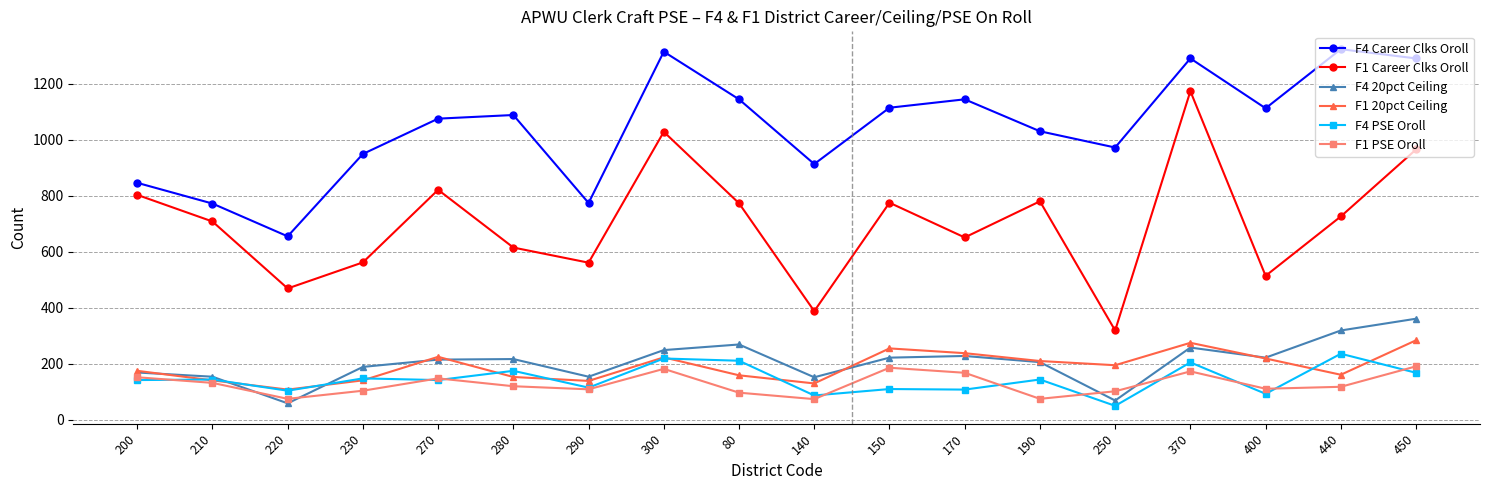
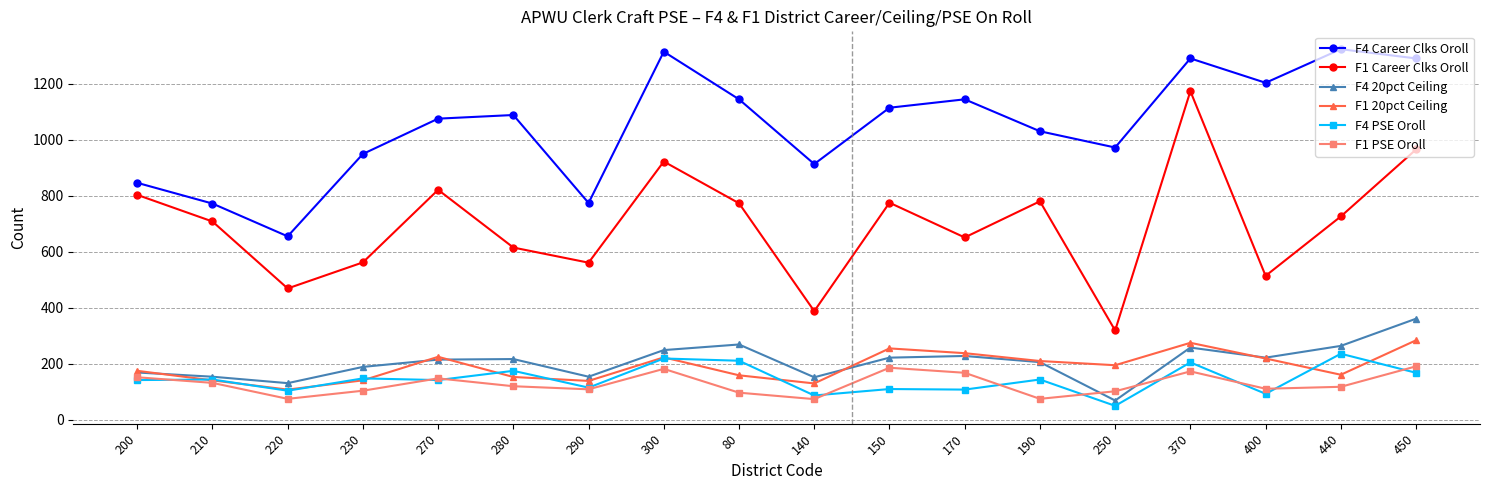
  {
    "F4 Career Clks Oroll": {
      "200": 850,
      "210": 770,
      "220": 660,
      "230": 950,
      "270": 1080,
      "280": 1090,
      "290": 770,
      "300": 1310,
      "80": 1140,
      "140": 910,
      "150": 1110,
      "170": 1140,
      "190": 1030,
      "250": 970,
      "370": 1290,
-     "400": 1110
+     "400": 1200
    },
    "F1 Career Clks Oroll": {
      "200": 800,
      "210": 710,
      "220": 470,
      "230": 560,
      "270": 820,
      "280": 620,
      "290": 560,
-     "300": 1030,
+     "300": 920,
      "80": 770,
      "140": 390,
      "150": 780,
      "170": 650,
      "190": 780,
      "250": 320,
      "370": 1170,
      "400": 510,
      "440": 730
    },
    "F4 20pct Ceiling": {
      "210": 150,
-     "220": 60,
+     "220": 130,
      "230": 190,
      "270": 220,
      "280": 220,
      "290": 150,
      "300": 250,
      "80": 270,
      "140": 150,
      "150": 220,
      "170": 230,
      "250": 70,
      "370": 260,
-     "440": 320,
+     "440": 260,
      "450": 360
    },
    "F4 PSE Oroll": {
      "200": 140,
      "280": 180,
      "80": 210,
      "140": 90,
      "150": 110,
      "170": 110,
      "190": 140,
      "250": 50,
      "370": 210,
      "400": 90,
      "440": 240,
      "450": 170
    }
  }
